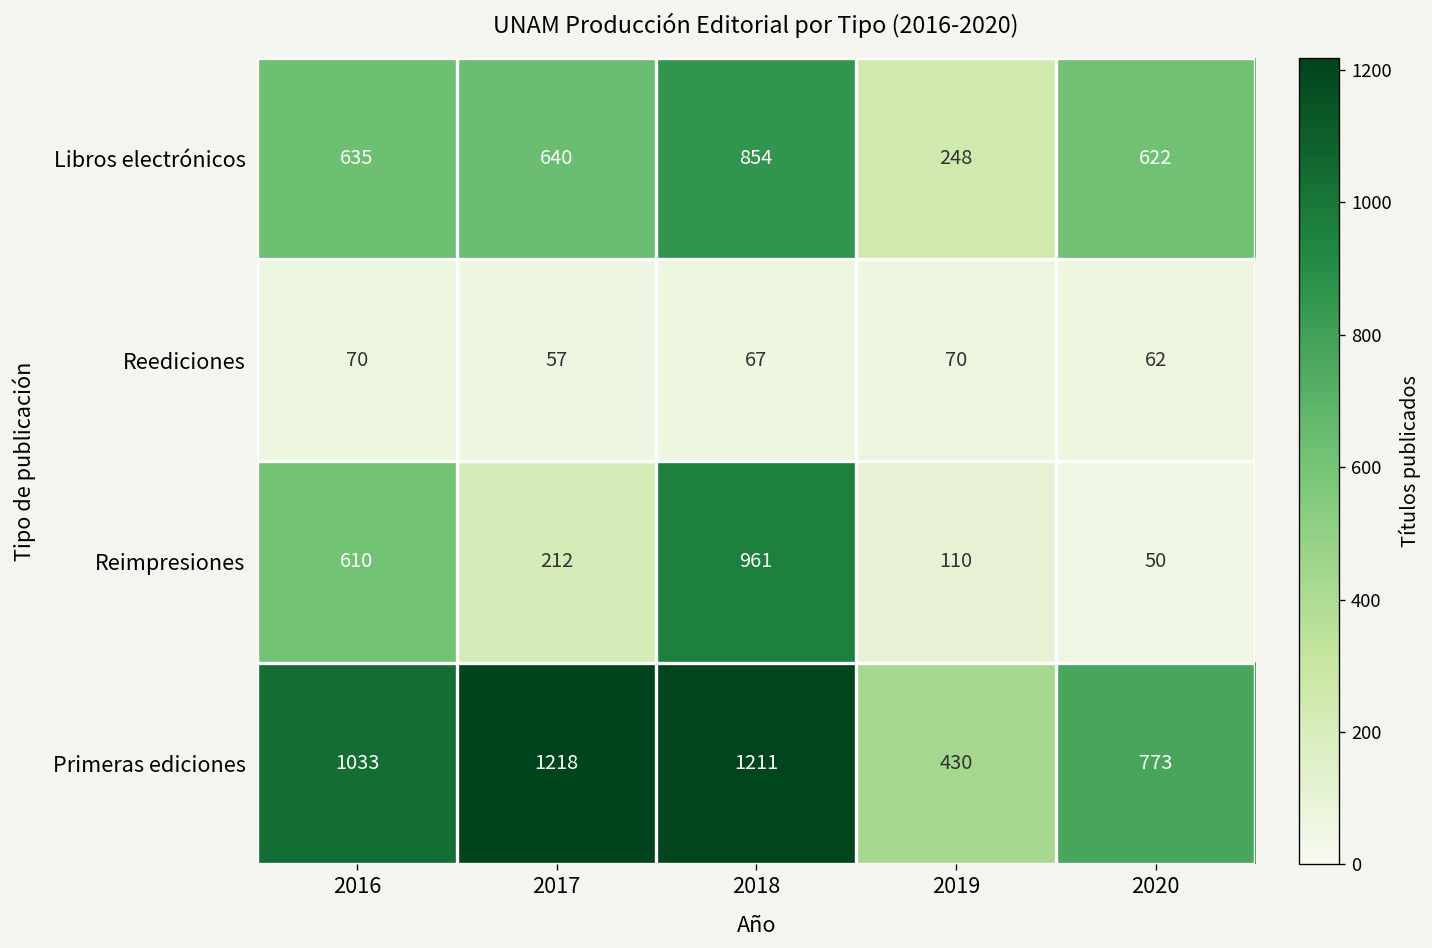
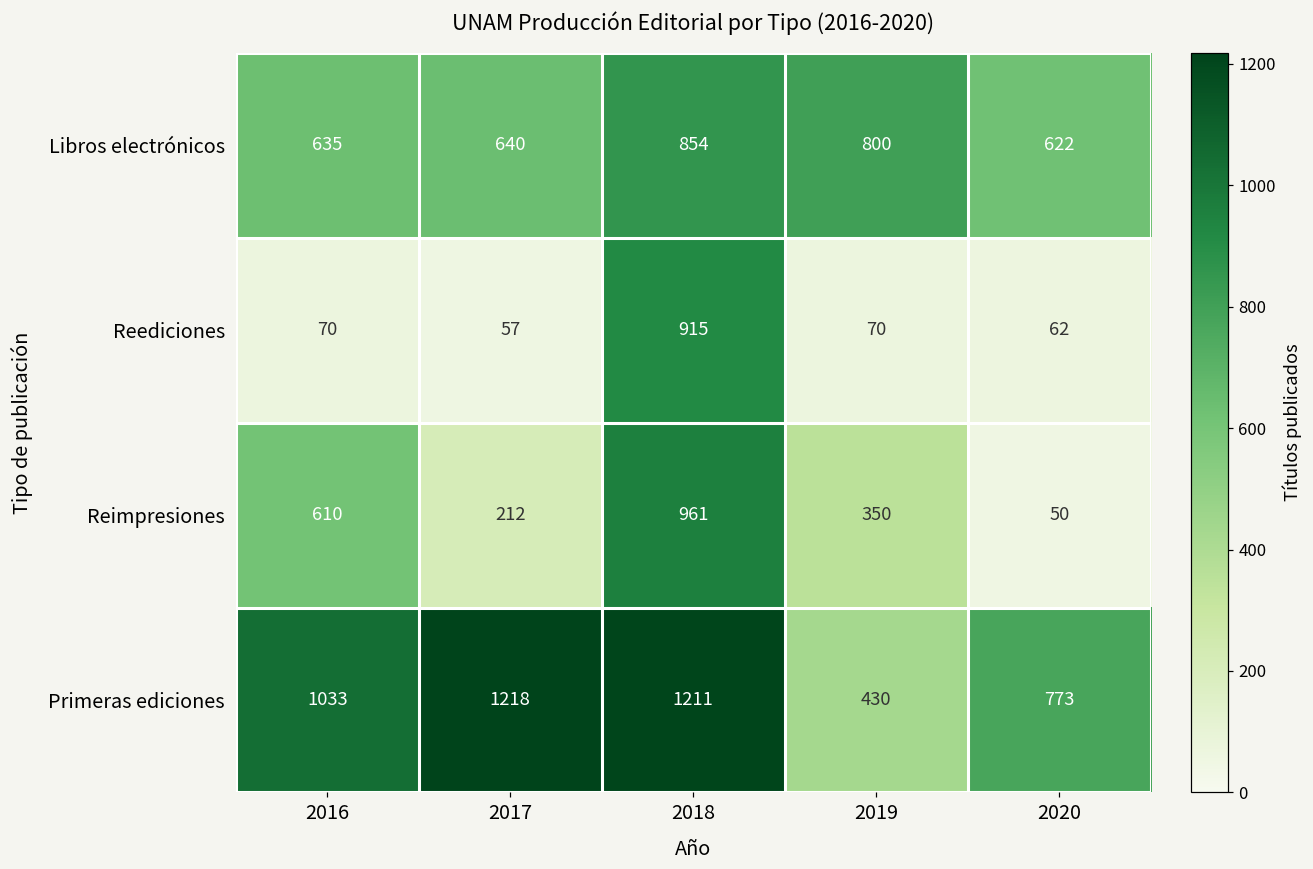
  {
    "Libros electrónicos": {
      "2016": 635,
      "2017": 640,
      "2018": 854,
-     "2019": 248,
+     "2019": 800,
      "2020": 622
    },
    "Reediciones": {
      "2016": 70,
      "2017": 57,
-     "2018": 67,
+     "2018": 915,
      "2019": 70,
      "2020": 62
    },
    "Reimpresiones": {
      "2016": 610,
      "2017": 212,
      "2018": 961,
-     "2019": 110,
+     "2019": 350,
      "2020": 50
    },
    "Primeras ediciones": {
      "2016": 1033,
      "2017": 1218,
      "2018": 1211,
      "2019": 430,
      "2020": 773
    }
  }
